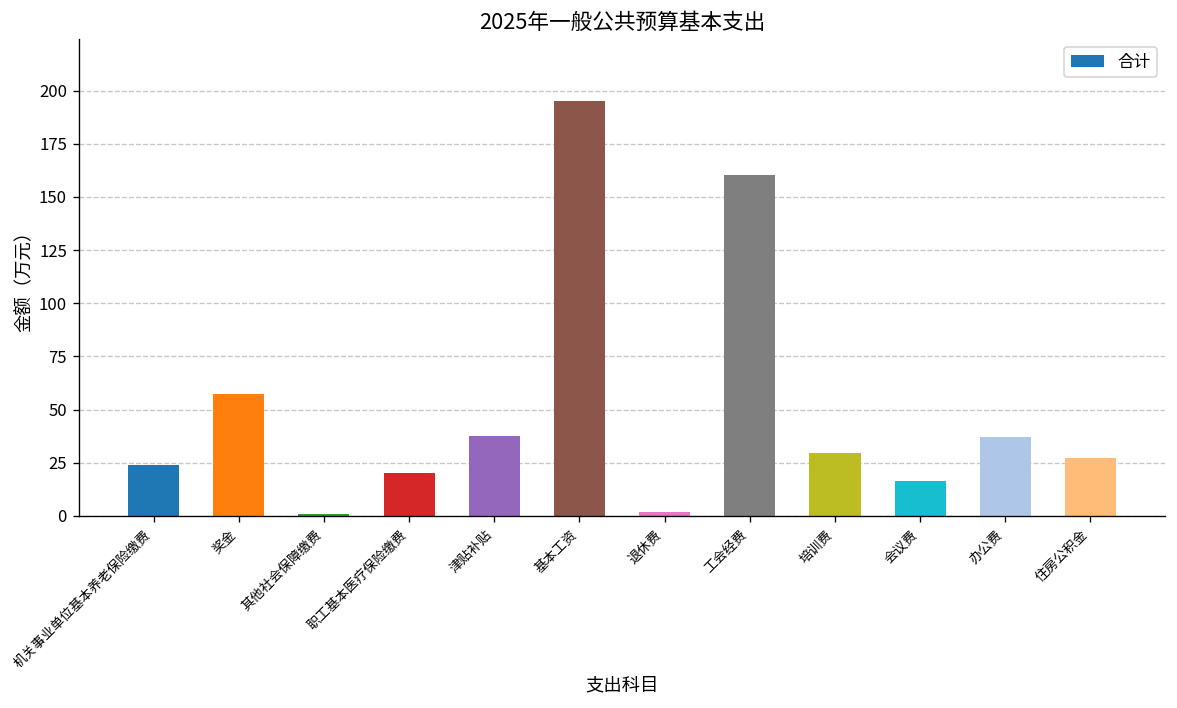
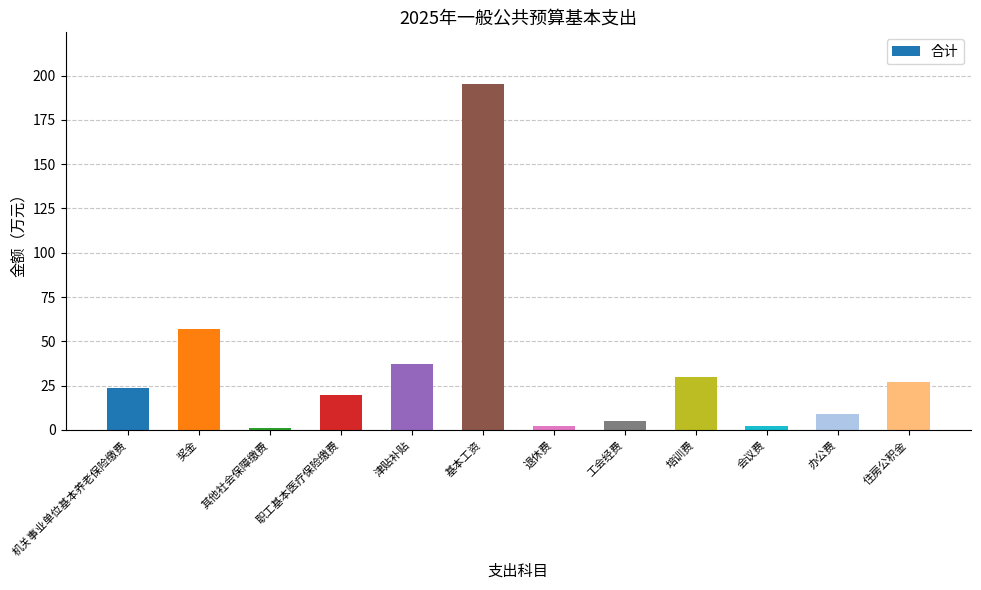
  {
    "机关事业单位基本养老保险缴费": 24,
    "奖金": 57,
    "职工基本医疗保险缴费": 20,
    "津贴补贴": 37,
    "基本工资": 195,
    "退休费": 2,
-   "工会经费": 160,
+   "工会经费": 5,
    "培训费": 30,
-   "会议费": 17,
-   "办公费": 37,
+   "会议费": 2,
+   "办公费": 9,
    "住房公积金": 27
  }
